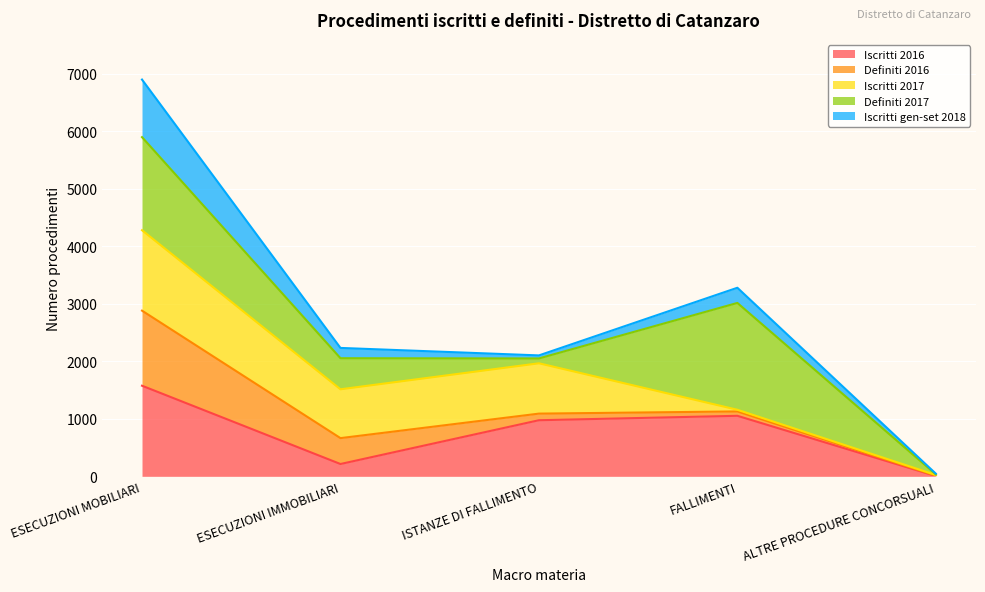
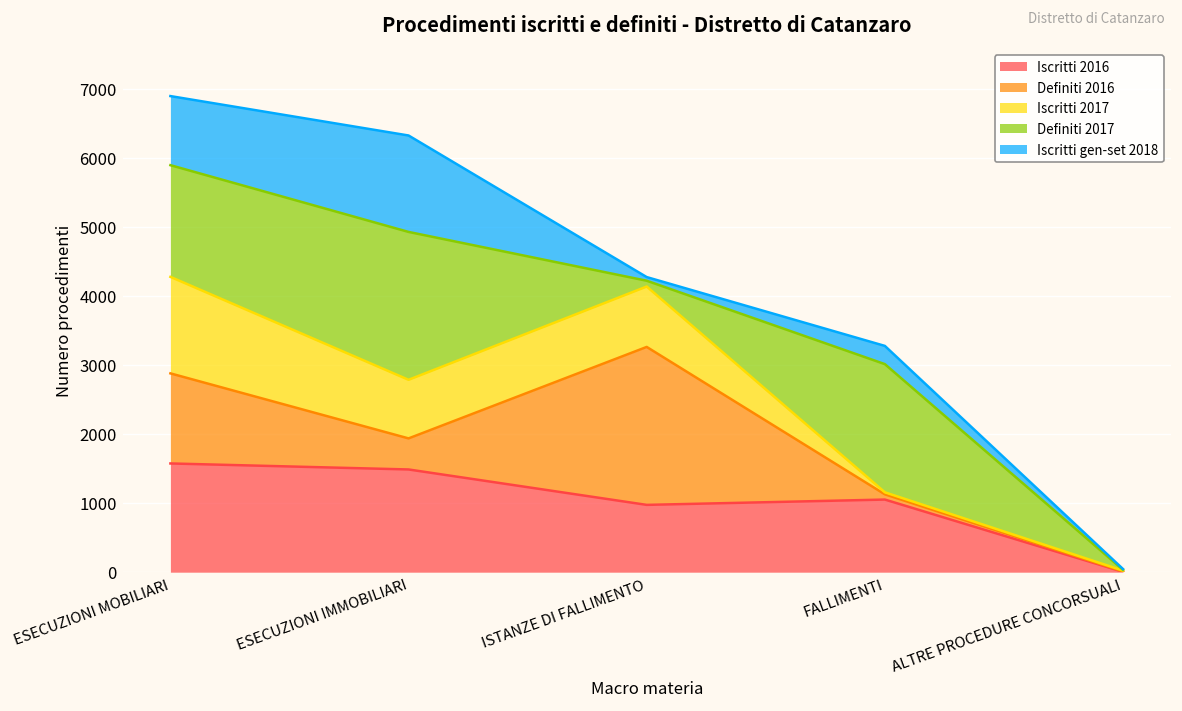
  {
    "Iscritti 2016": {
      "ESECUZIONI MOBILIARI": 1600,
-     "ESECUZIONI IMMOBILIARI": 200,
+     "ESECUZIONI IMMOBILIARI": 1500,
      "ISTANZE DI FALLIMENTO": 1000,
      "FALLIMENTI": 1100
    },
    "Definiti 2016": {
      "ESECUZIONI MOBILIARI": 1300,
      "ESECUZIONI IMMOBILIARI": 500,
-     "ISTANZE DI FALLIMENTO": 100
+     "ISTANZE DI FALLIMENTO": 2300
    },
    "Iscritti 2017": {
      "ESECUZIONI MOBILIARI": 1400,
      "ESECUZIONI IMMOBILIARI": 800,
      "ISTANZE DI FALLIMENTO": 900
    },
    "Definiti 2017": {
      "ESECUZIONI MOBILIARI": 1600,
-     "ESECUZIONI IMMOBILIARI": 500,
+     "ESECUZIONI IMMOBILIARI": 2100,
      "ISTANZE DI FALLIMENTO": 100,
      "FALLIMENTI": 1900
    },
    "Iscritti gen-set 2018": {
      "ESECUZIONI MOBILIARI": 1000,
-     "ESECUZIONI IMMOBILIARI": 200,
+     "ESECUZIONI IMMOBILIARI": 1400,
      "ISTANZE DI FALLIMENTO": 100,
      "FALLIMENTI": 300
    }
  }
